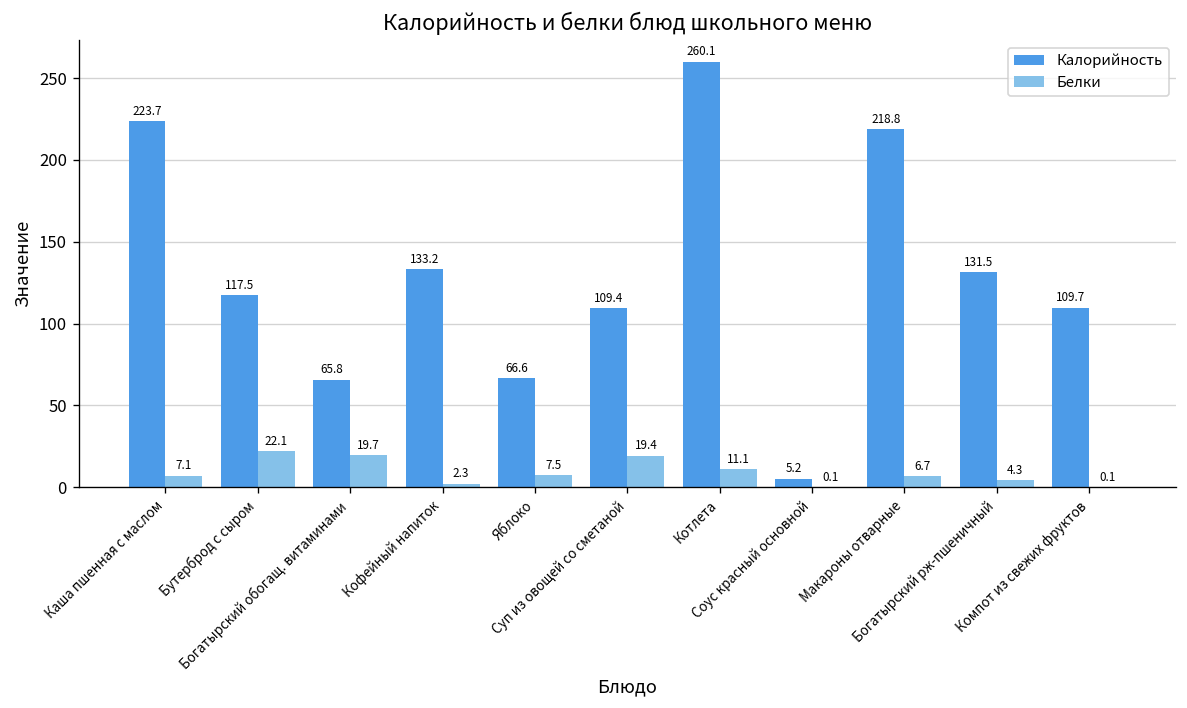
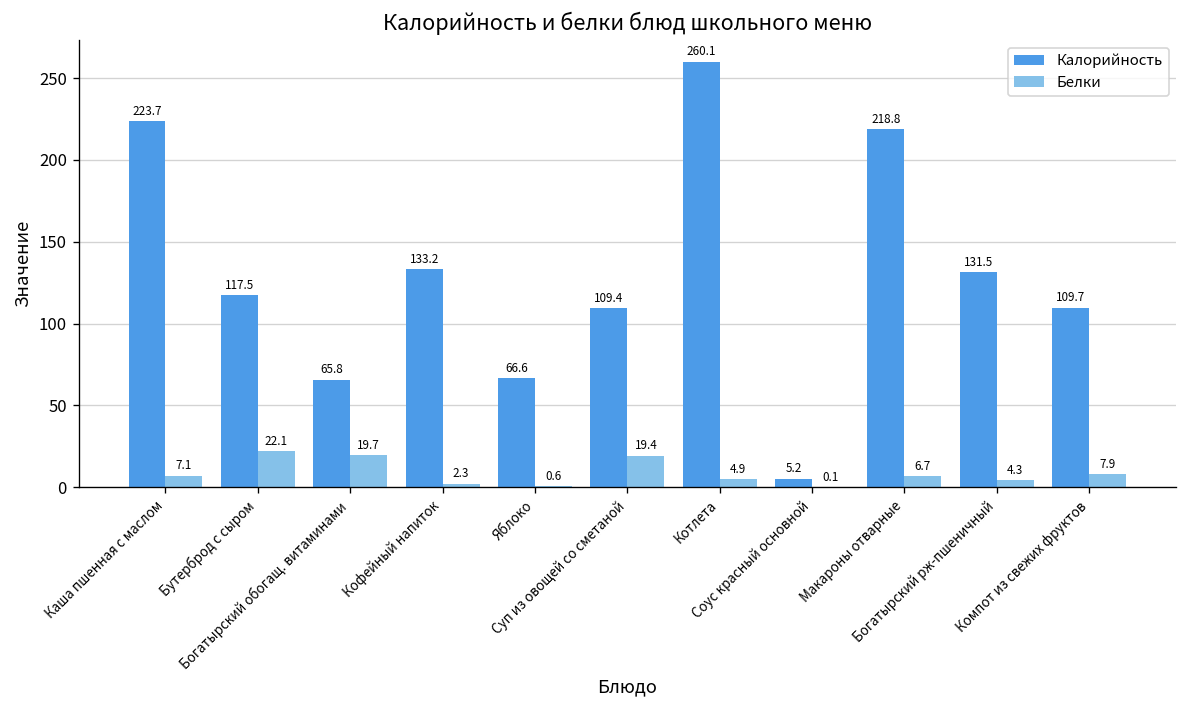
  {
    "Калорийность": {
      "Каша пшенная с маслом": 223.7,
      "Бутерброд с сыром": 117.5,
      "Богатырский обогащ. витаминами": 65.8,
      "Кофейный напиток": 133.2,
      "Яблоко": 66.6,
      "Суп из овощей со сметаной": 109.4,
      "Котлета": 260.1,
      "Соус красный основной": 5.2,
      "Макароны отварные": 218.8,
      "Богатырский рж-пшеничный": 131.5,
      "Компот из свежих фруктов": 109.7
    },
    "Белки": {
      "Каша пшенная с маслом": 7.1,
      "Бутерброд с сыром": 22.1,
      "Богатырский обогащ. витаминами": 19.7,
      "Кофейный напиток": 2.3,
-     "Яблоко": 7.5,
+     "Яблоко": 0.6,
      "Суп из овощей со сметаной": 19.4,
-     "Котлета": 11.1,
+     "Котлета": 4.9,
      "Соус красный основной": 0.1,
      "Макароны отварные": 6.7,
      "Богатырский рж-пшеничный": 4.3,
-     "Компот из свежих фруктов": 0.1
+     "Компот из свежих фруктов": 7.9
    }
  }
